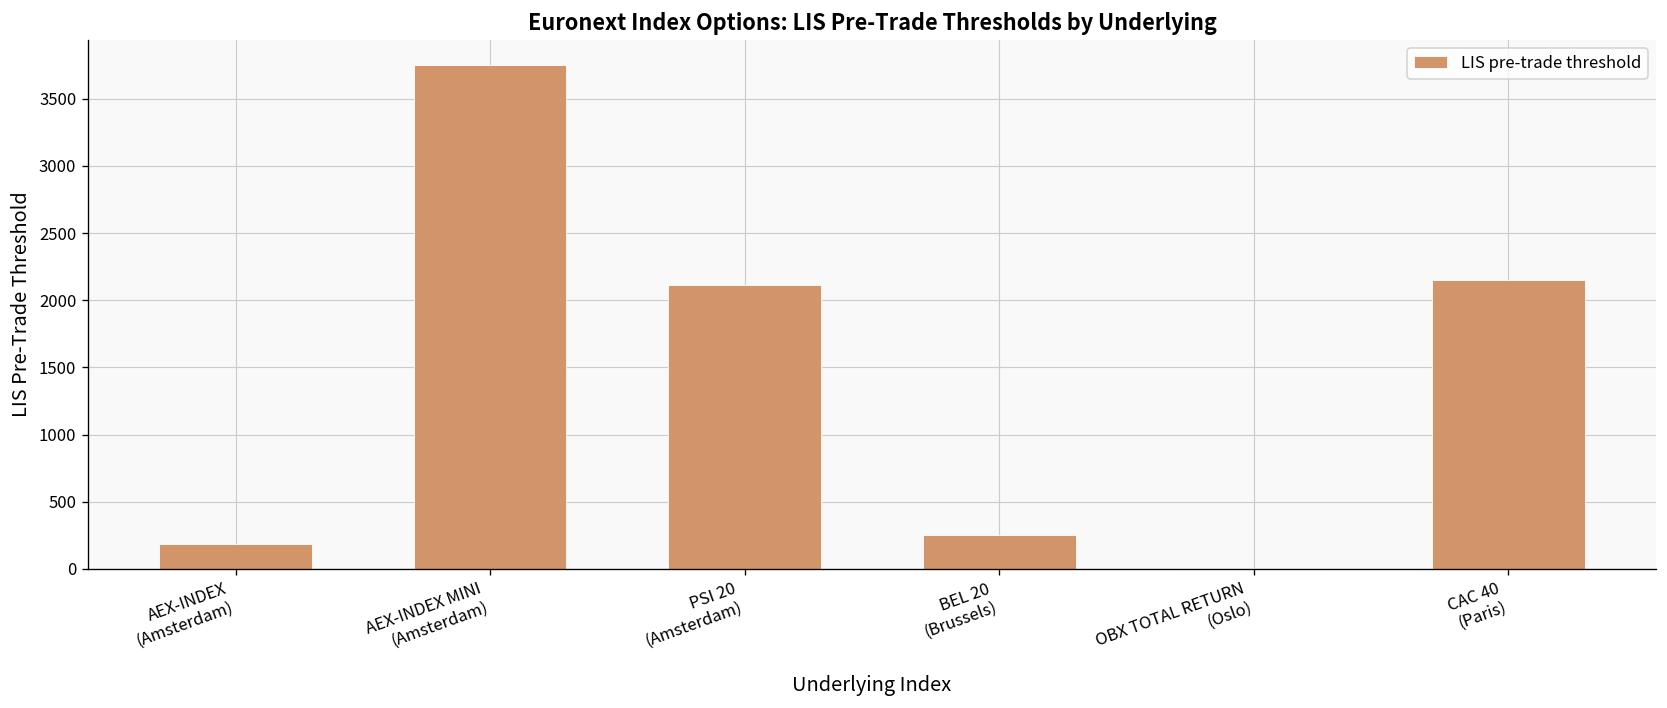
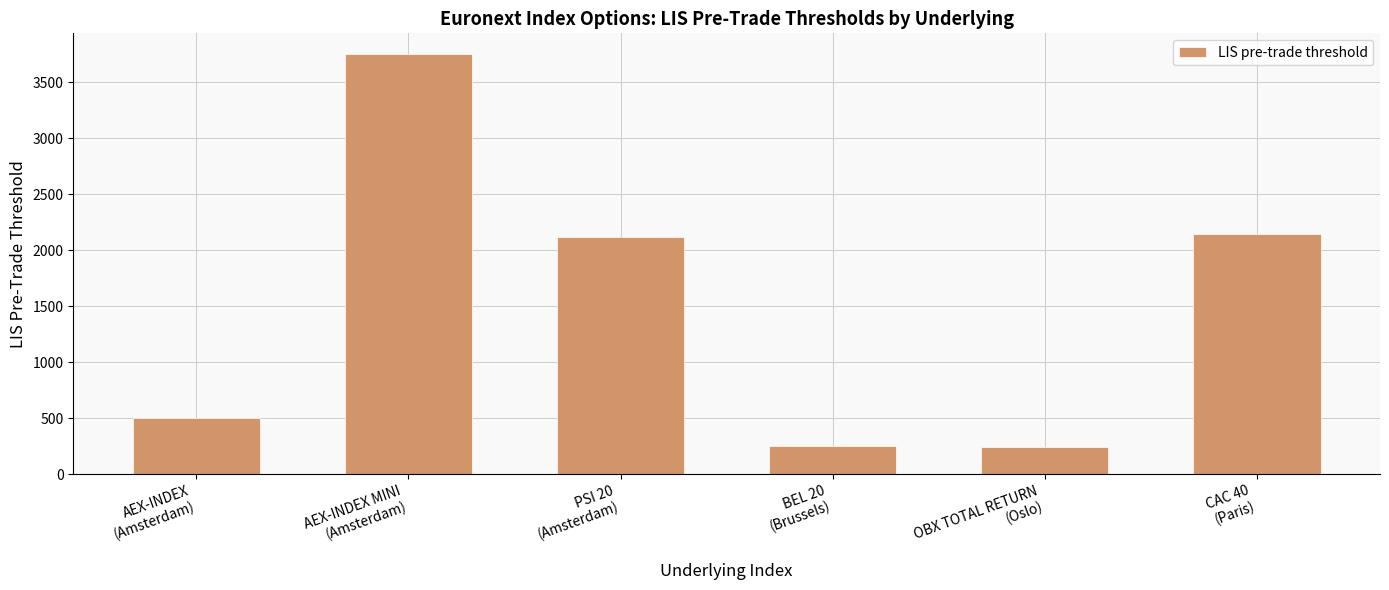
  {
-   "AEX-INDEX (Amsterdam)": 190,
+   "AEX-INDEX (Amsterdam)": 500,
    "AEX-INDEX MINI (Amsterdam)": 3750,
    "PSI 20 (Amsterdam)": 2110,
    "BEL 20 (Brussels)": 250,
-   "OBX TOTAL RETURN (Oslo)": 10,
+   "OBX TOTAL RETURN (Oslo)": 240,
    "CAC 40 (Paris)": 2150
  }
